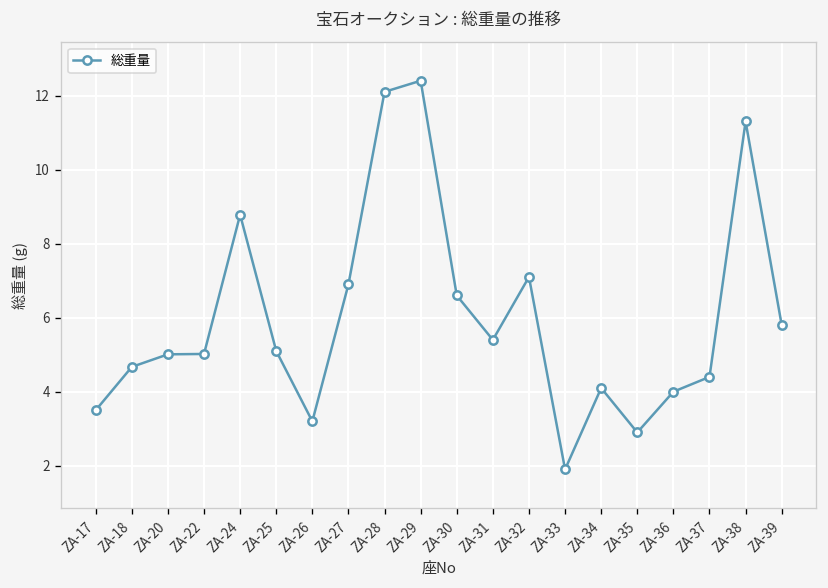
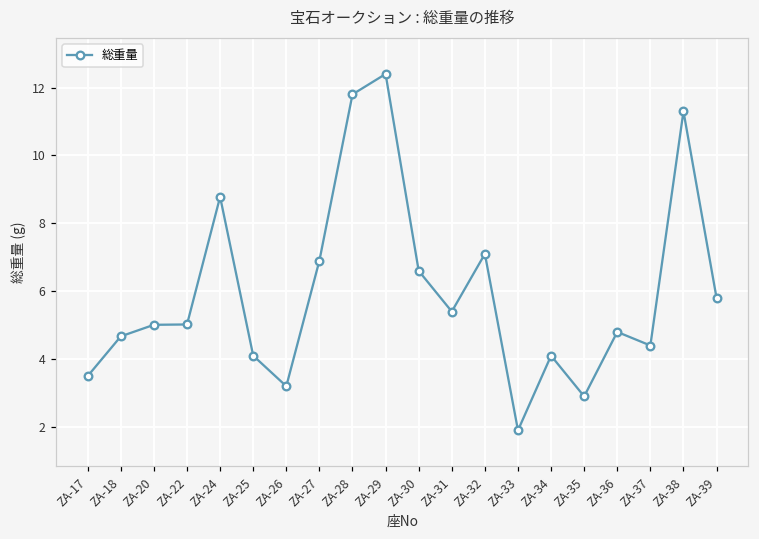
  {
    "ZA-17": 3.5,
    "ZA-18": 4.7,
    "ZA-20": 5.0,
    "ZA-22": 5.0,
    "ZA-24": 8.8,
-   "ZA-25": 5.1,
+   "ZA-25": 4.1,
    "ZA-26": 3.2,
    "ZA-27": 6.9,
-   "ZA-28": 12.1,
+   "ZA-28": 11.8,
    "ZA-29": 12.4,
    "ZA-30": 6.6,
    "ZA-31": 5.4,
    "ZA-32": 7.1,
    "ZA-33": 1.9,
    "ZA-34": 4.1,
    "ZA-35": 2.9,
-   "ZA-36": 4.0,
+   "ZA-36": 4.8,
    "ZA-37": 4.4,
    "ZA-38": 11.3,
    "ZA-39": 5.8
  }
